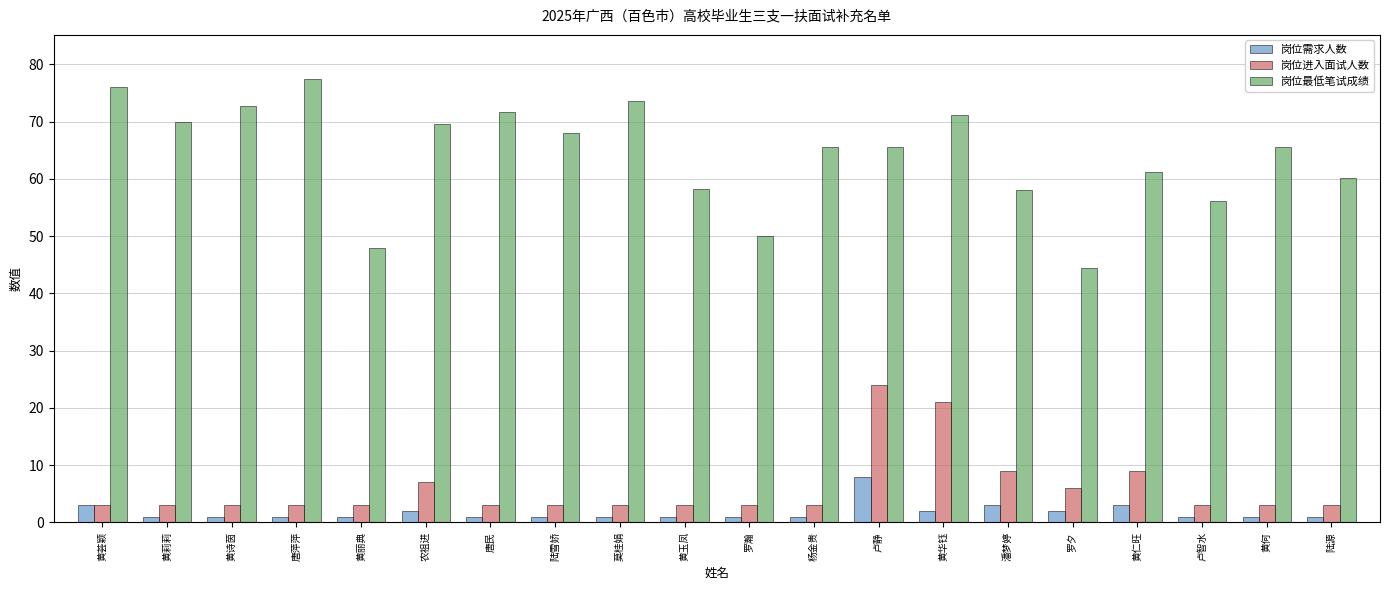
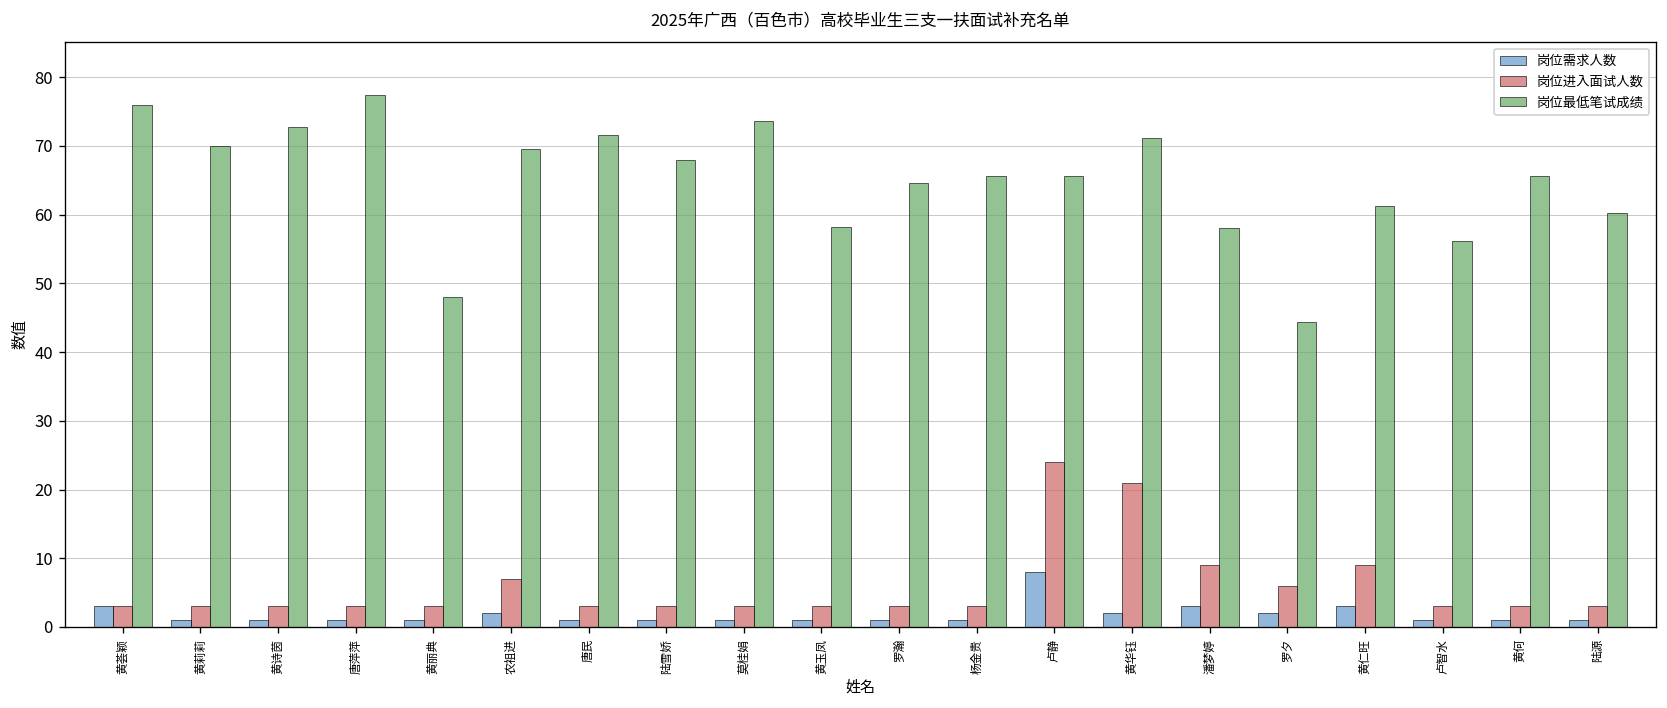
  {
    "岗位需求人数": {
      "黄荟颖": 3,
      "黄莉莉": 1,
      "黄诗茵": 1,
      "唐萍萍": 1,
      "黄丽典": 1,
      "农祖进": 2,
      "唐民": 1,
      "陆雪娇": 1,
      "莫桂娟": 1,
      "黄玉凤": 1,
      "罗瀚": 1,
      "杨金贵": 1,
      "卢静": 8,
      "黄华钰": 2,
      "潘梦婷": 3,
      "罗夕": 2,
      "黄仁旺": 3,
      "卢智水": 1,
      "黄何": 1,
      "陆源": 1
    },
    "岗位进入面试人数": {
      "黄荟颖": 3,
      "黄莉莉": 3,
      "黄诗茵": 3,
      "唐萍萍": 3,
      "黄丽典": 3,
      "农祖进": 7,
      "唐民": 3,
      "陆雪娇": 3,
      "莫桂娟": 3,
      "黄玉凤": 3,
      "罗瀚": 3,
      "杨金贵": 3,
      "卢静": 24,
      "黄华钰": 21,
      "潘梦婷": 9,
      "罗夕": 6,
      "黄仁旺": 9,
      "卢智水": 3,
      "黄何": 3,
      "陆源": 3
    },
    "岗位最低笔试成绩": {
      "黄荟颖": 76,
      "黄莉莉": 70,
      "黄诗茵": 73,
      "唐萍萍": 77,
      "黄丽典": 48,
      "农祖进": 70,
      "唐民": 72,
      "陆雪娇": 68,
      "莫桂娟": 74,
      "黄玉凤": 58,
-     "罗瀚": 50,
+     "罗瀚": 65,
      "杨金贵": 66,
      "卢静": 66,
      "黄华钰": 71,
      "潘梦婷": 58,
      "罗夕": 44,
      "黄仁旺": 61,
      "卢智水": 56,
      "黄何": 66,
      "陆源": 60
    }
  }
